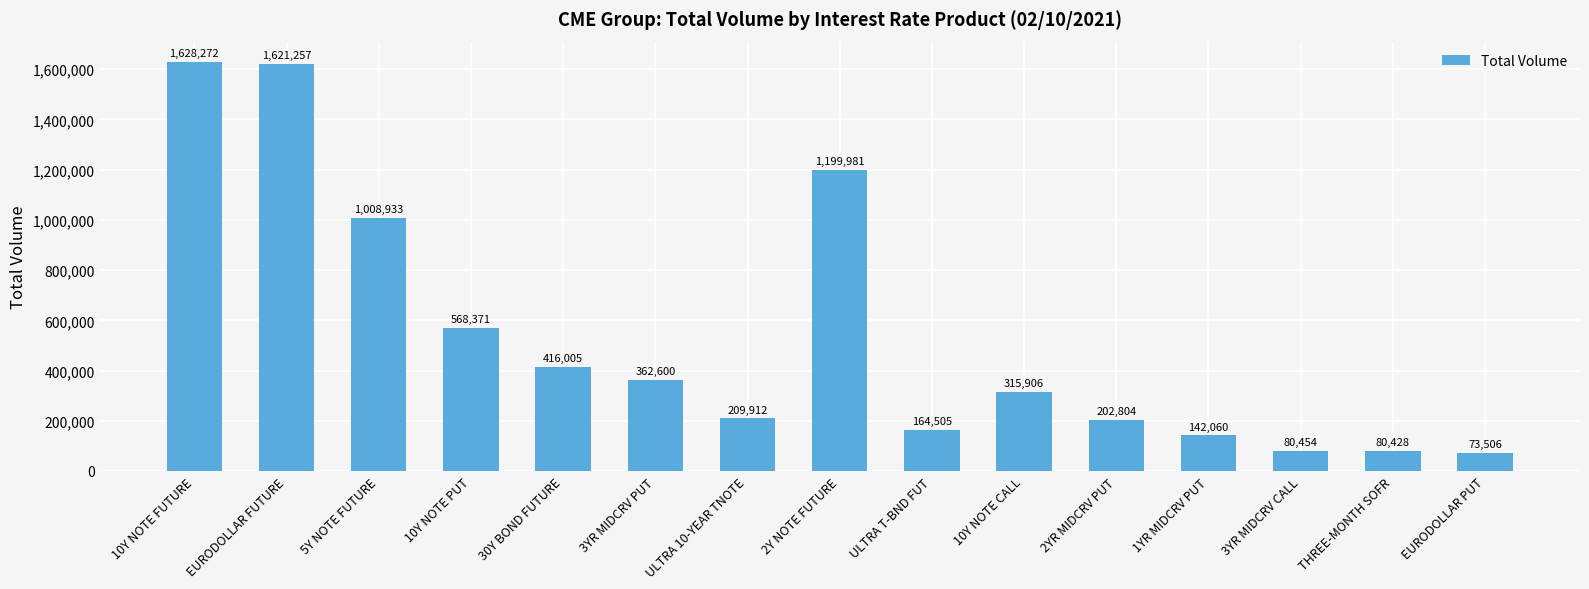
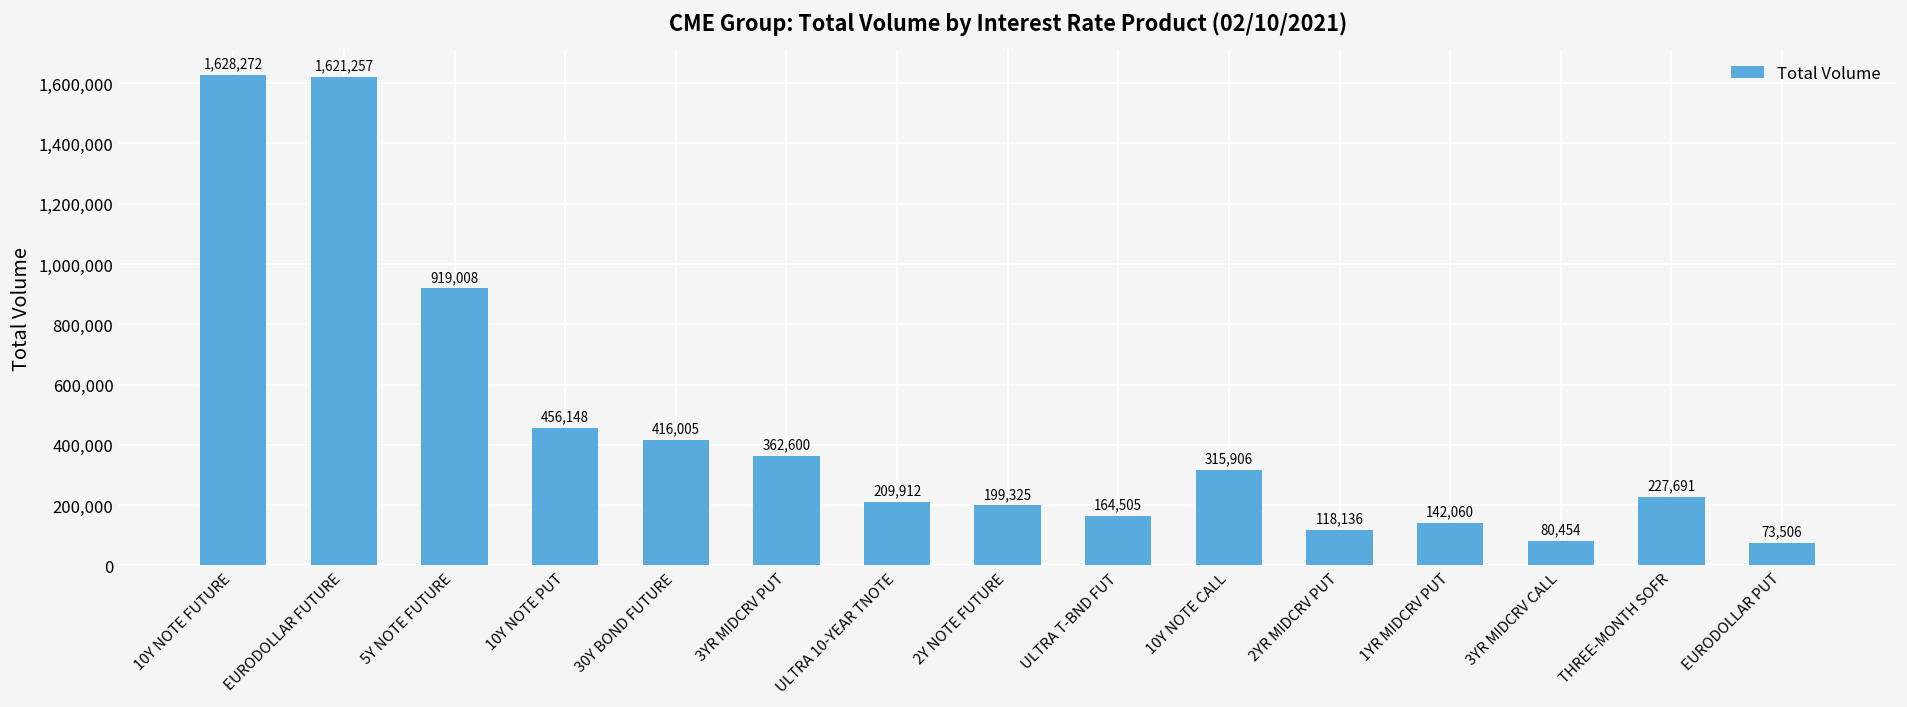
  {
    "10Y NOTE FUTURE": "1,628,272",
    "EURODOLLAR FUTURE": "1,621,257",
-   "5Y NOTE FUTURE": "1,008,933",
-   "10Y NOTE PUT": "568,371",
+   "5Y NOTE FUTURE": "919,008",
+   "10Y NOTE PUT": "456,148",
    "30Y BOND FUTURE": "416,005",
    "3YR MIDCRV PUT": "362,600",
    "ULTRA 10-YEAR TNOTE": "209,912",
-   "2Y NOTE FUTURE": "1,199,981",
+   "2Y NOTE FUTURE": "199,325",
    "ULTRA T-BND FUT": "164,505",
    "10Y NOTE CALL": "315,906",
-   "2YR MIDCRV PUT": "202,804",
+   "2YR MIDCRV PUT": "118,136",
    "1YR MIDCRV PUT": "142,060",
    "3YR MIDCRV CALL": "80,454",
-   "THREE-MONTH SOFR": "80,428",
+   "THREE-MONTH SOFR": "227,691",
    "EURODOLLAR PUT": "73,506"
  }
